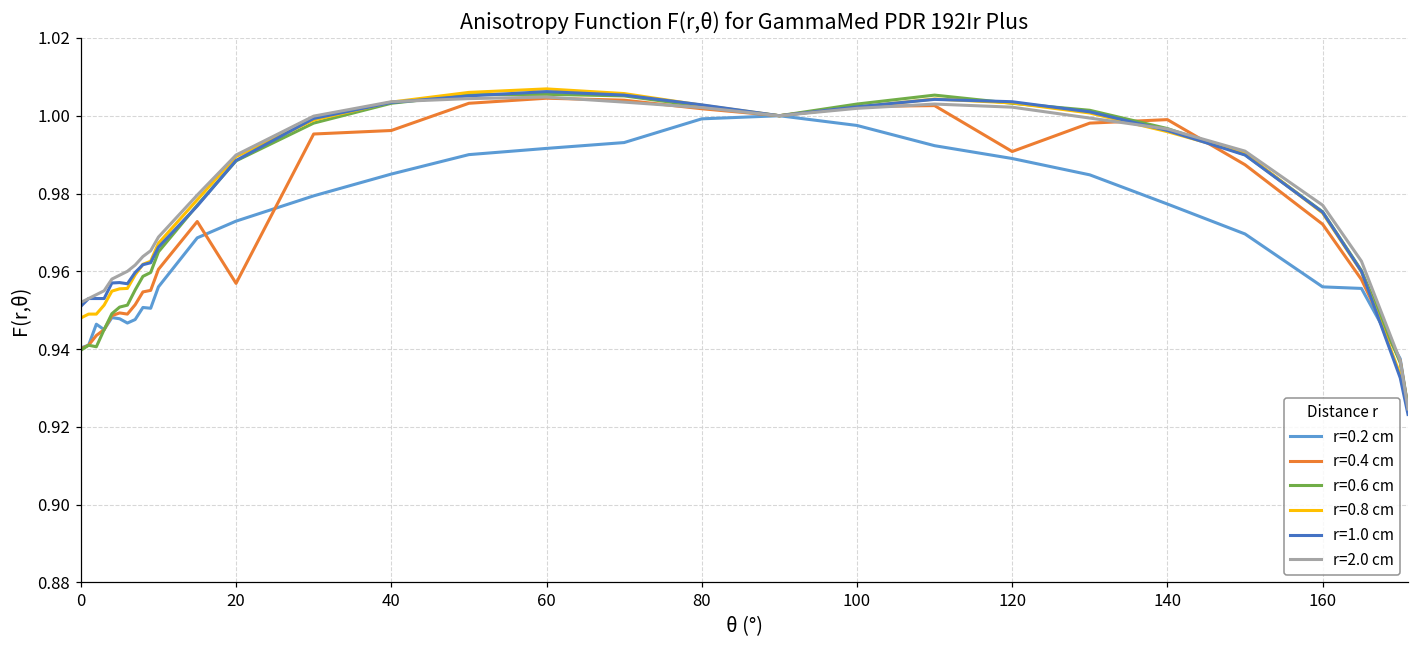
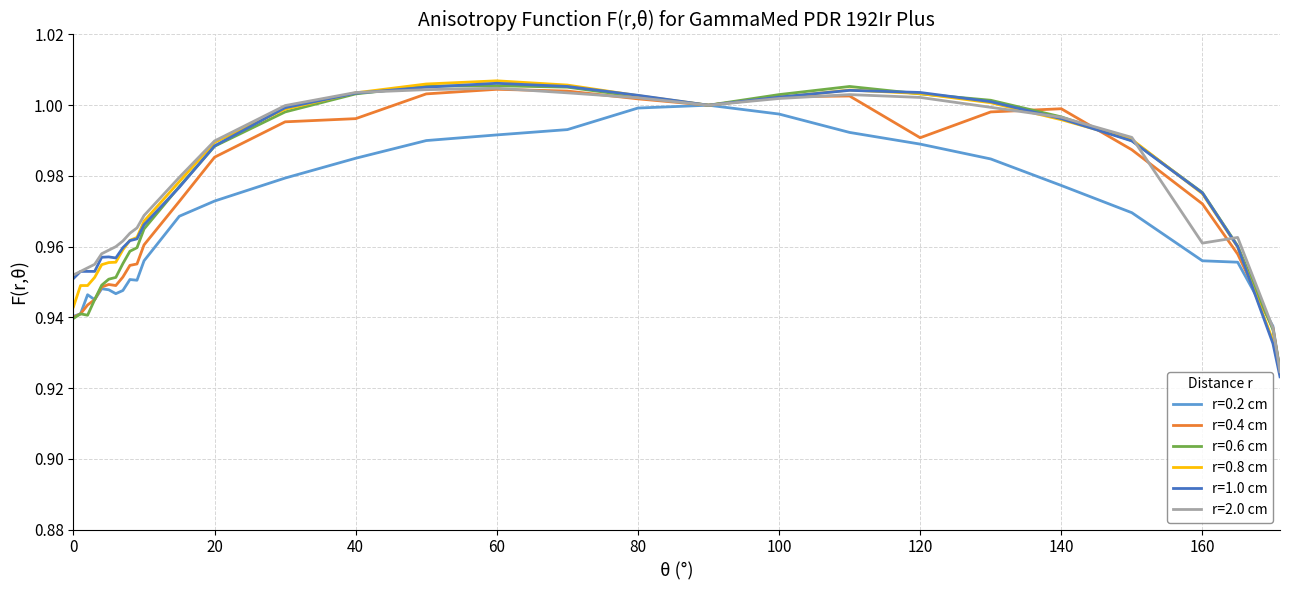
  {
    "r=0.4 cm": {
-     "20": 0.957,
+     "20": 0.985,
      "40": 0.996,
      "120": 0.991,
      "140": 0.999,
      "160": 0.972
    },
    "r=0.8 cm": {
-     "0": 0.948
+     "0": 0.943
    },
    "r=2.0 cm": {
      "0": 0.952,
      "120": 1.002,
-     "160": 0.977
+     "160": 0.961
    }
  }
